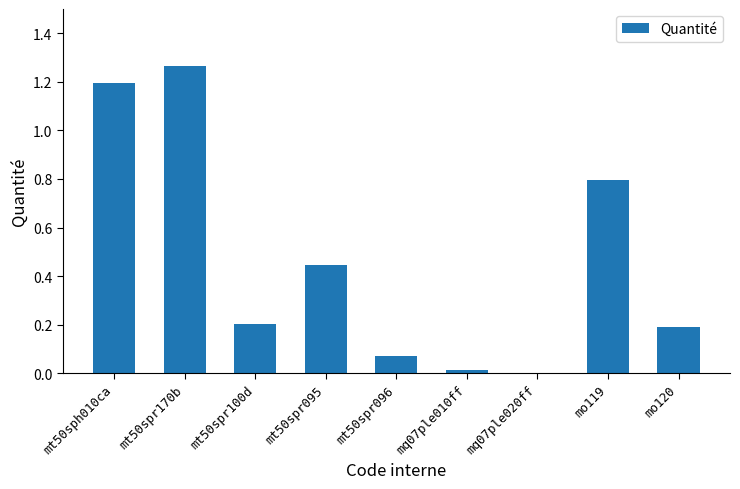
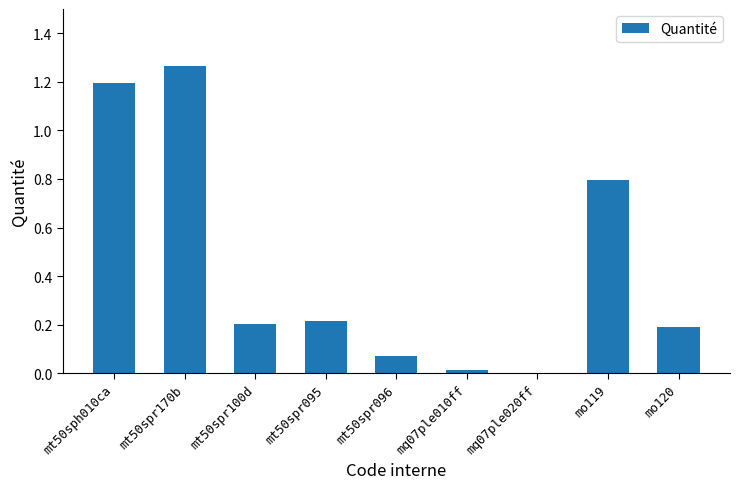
  {
    "mt50sph010ca": 1.19,
    "mt50spr170b": 1.27,
    "mt50spr100d": 0.20,
-   "mt50spr095": 0.45,
+   "mt50spr095": 0.22,
    "mt50spr096": 0.07,
    "mq07ple010ff": 0.01,
    "mo119": 0.80,
    "mo120": 0.19
  }
